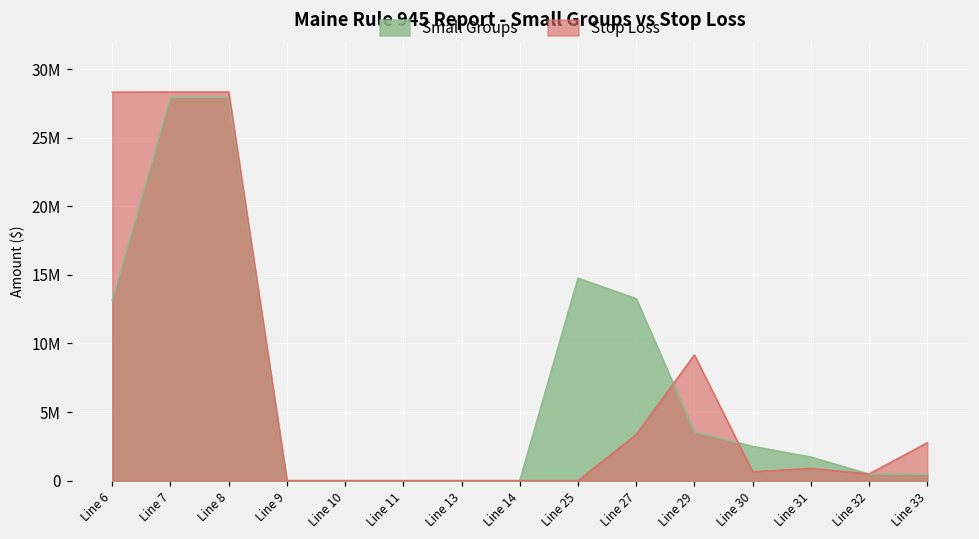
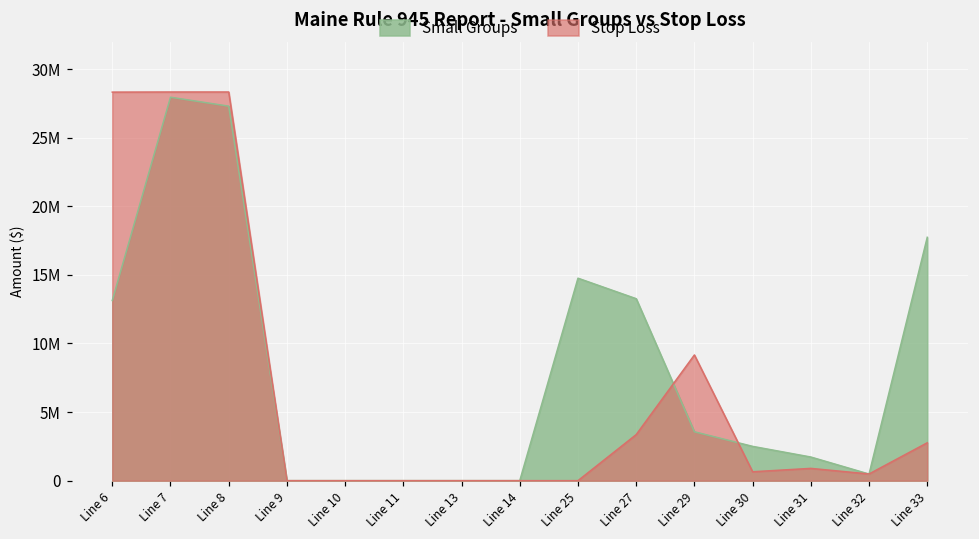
  {
    "Small Groups": {
      "Line 6": 13100000,
      "Line 7": 27900000,
-     "Line 8": 27900000,
+     "Line 8": 27300000,
      "Line 25": 14800000,
      "Line 27": 13300000,
      "Line 29": 3600000,
      "Line 30": 2500000,
      "Line 31": 1700000,
-     "Line 33": 500000
+     "Line 33": 17700000
    },
    "Stop Loss": {
      "Line 6": 28300000,
      "Line 7": 28300000,
      "Line 8": 28300000,
      "Line 25": 0,
      "Line 27": 3400000,
      "Line 29": 9200000,
      "Line 30": 600000,
      "Line 31": 900000,
      "Line 33": 2800000
    }
  }
